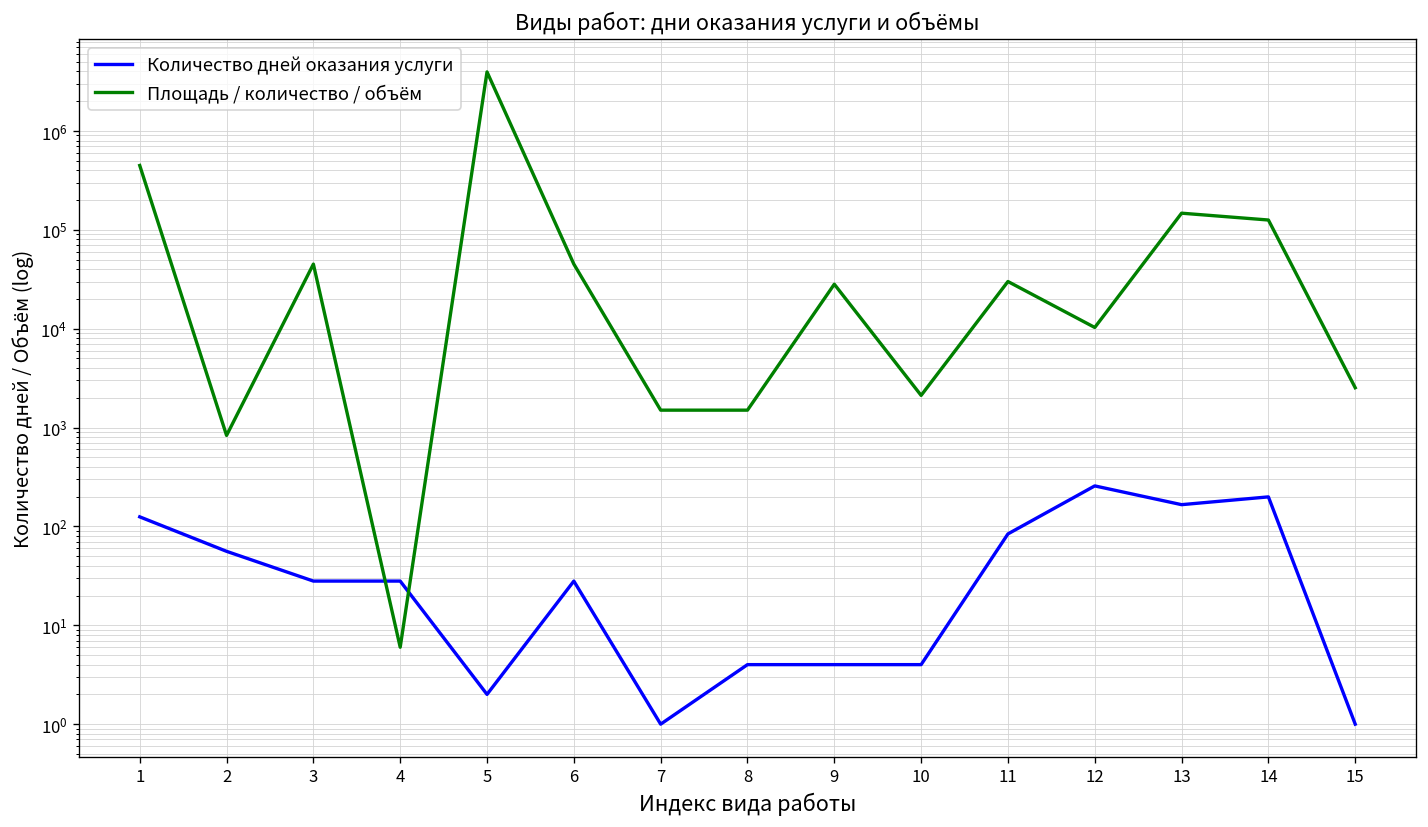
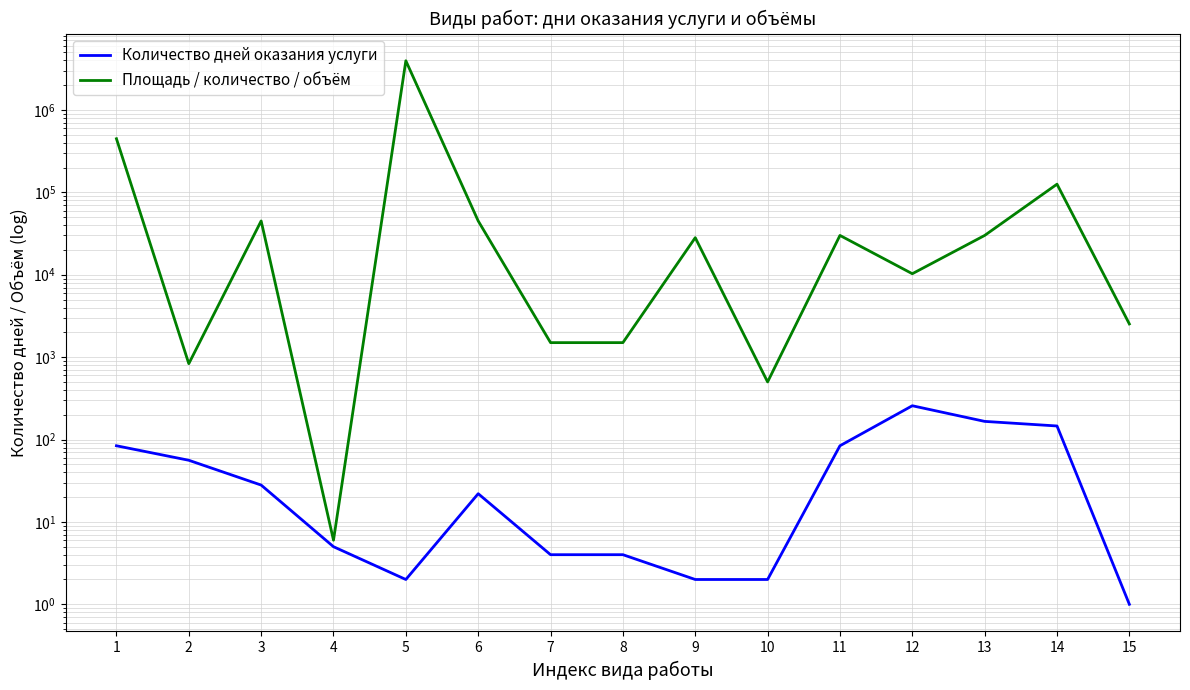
  {
    "Количество дней оказания услуги": {
-     "1": 130,
+     "1": 80,
      "2": 60,
      "3": 28,
-     "4": 28,
+     "4": 5,
      "5": 2,
-     "6": 28,
-     "7": 1,
+     "6": 22,
+     "7": 4,
      "8": 4,
-     "9": 4,
-     "10": 4,
+     "9": 2,
+     "10": 2,
      "11": 80,
      "12": 260,
      "13": 170,
-     "14": 200,
+     "14": 150,
      "15": 1
    },
    "Площадь / количество / объём": {
      "1": 400000,
      "2": 800,
      "3": 50000,
      "4": 6,
      "5": 4000000,
      "6": 50000,
      "7": 1500,
      "8": 1500,
      "9": 28000,
-     "10": 2100,
+     "10": 500,
      "11": 30000,
      "12": 10000,
-     "13": 150000,
+     "13": 30000,
      "14": 130000,
      "15": 2500
    }
  }
